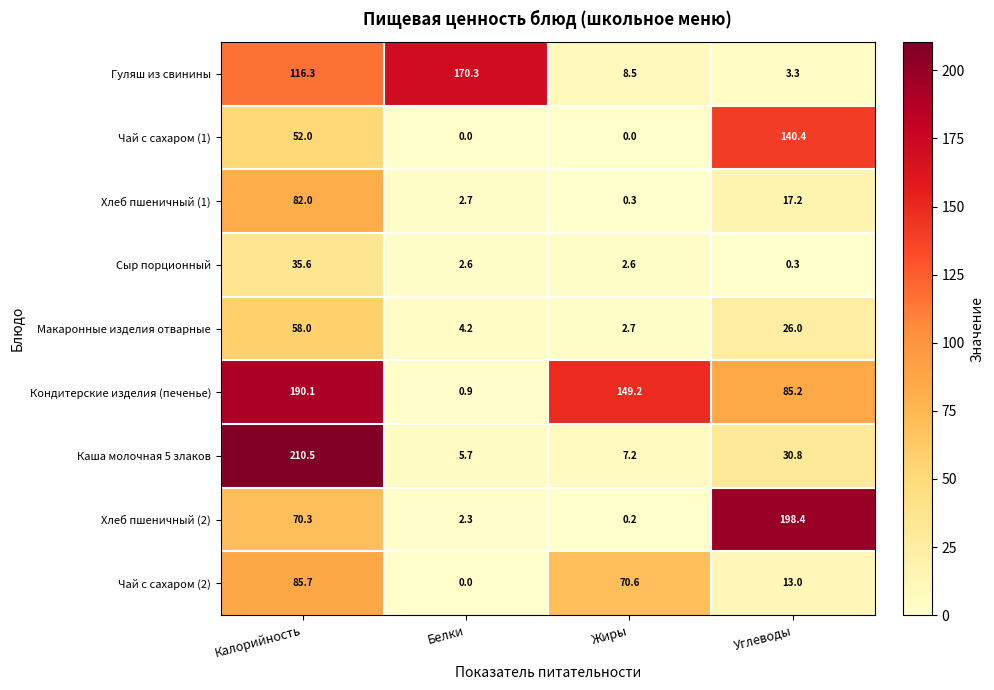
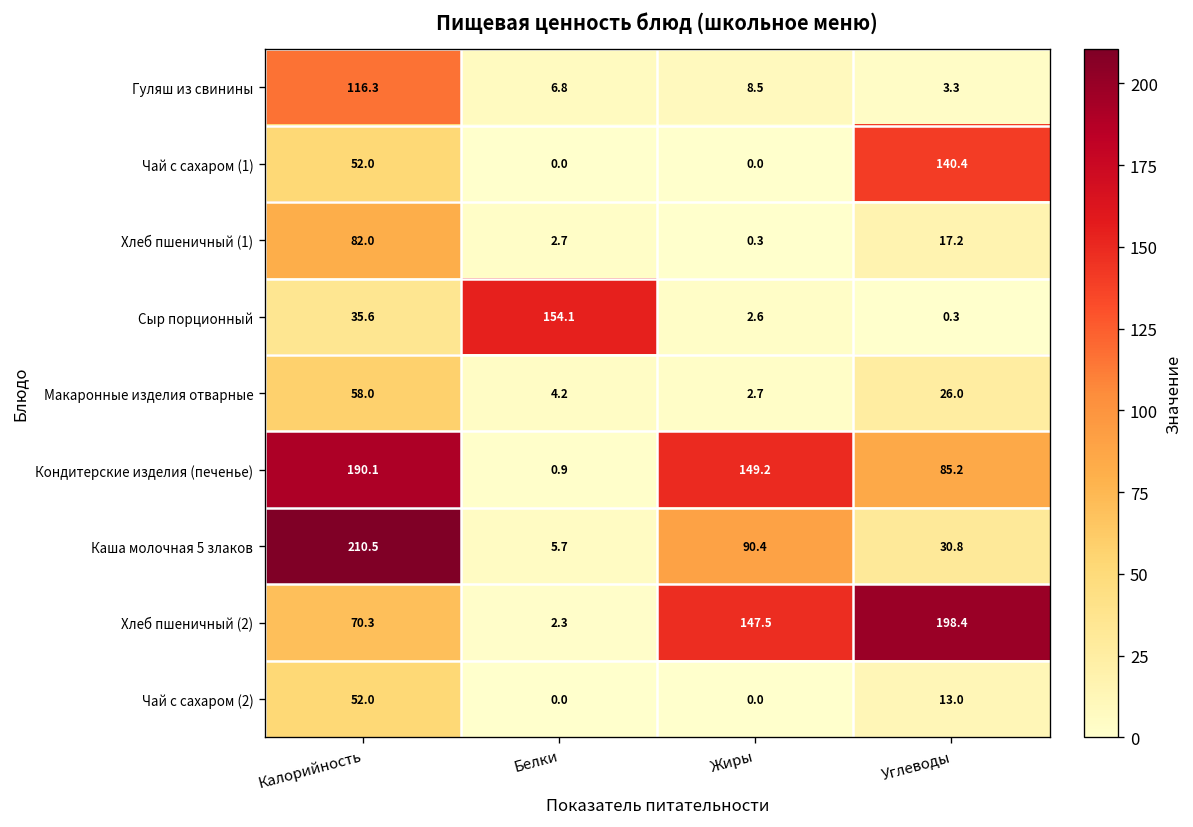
  {
    "Гуляш из свинины": {
      "Калорийность": 116.3,
-     "Белки": 170.3,
+     "Белки": 6.8,
      "Жиры": 8.5,
      "Углеводы": 3.3
    },
    "Чай с сахаром (1)": {
      "Калорийность": 52.0,
      "Белки": 0.0,
      "Жиры": 0.0,
      "Углеводы": 140.4
    },
    "Хлеб пшеничный (1)": {
      "Калорийность": 82.0,
      "Белки": 2.7,
      "Жиры": 0.3,
      "Углеводы": 17.2
    },
    "Сыр порционный": {
      "Калорийность": 35.6,
-     "Белки": 2.6,
+     "Белки": 154.1,
      "Жиры": 2.6,
      "Углеводы": 0.3
    },
    "Макаронные изделия отварные": {
      "Калорийность": 58.0,
      "Белки": 4.2,
      "Жиры": 2.7,
      "Углеводы": 26.0
    },
    "Кондитерские изделия (печенье)": {
      "Калорийность": 190.1,
      "Белки": 0.9,
      "Жиры": 149.2,
      "Углеводы": 85.2
    },
    "Каша молочная 5 злаков": {
      "Калорийность": 210.5,
      "Белки": 5.7,
-     "Жиры": 7.2,
+     "Жиры": 90.4,
      "Углеводы": 30.8
    },
    "Хлеб пшеничный (2)": {
      "Калорийность": 70.3,
      "Белки": 2.3,
-     "Жиры": 0.2,
+     "Жиры": 147.5,
      "Углеводы": 198.4
    },
    "Чай с сахаром (2)": {
-     "Калорийность": 85.7,
+     "Калорийность": 52.0,
      "Белки": 0.0,
-     "Жиры": 70.6,
+     "Жиры": 0.0,
      "Углеводы": 13.0
    }
  }
